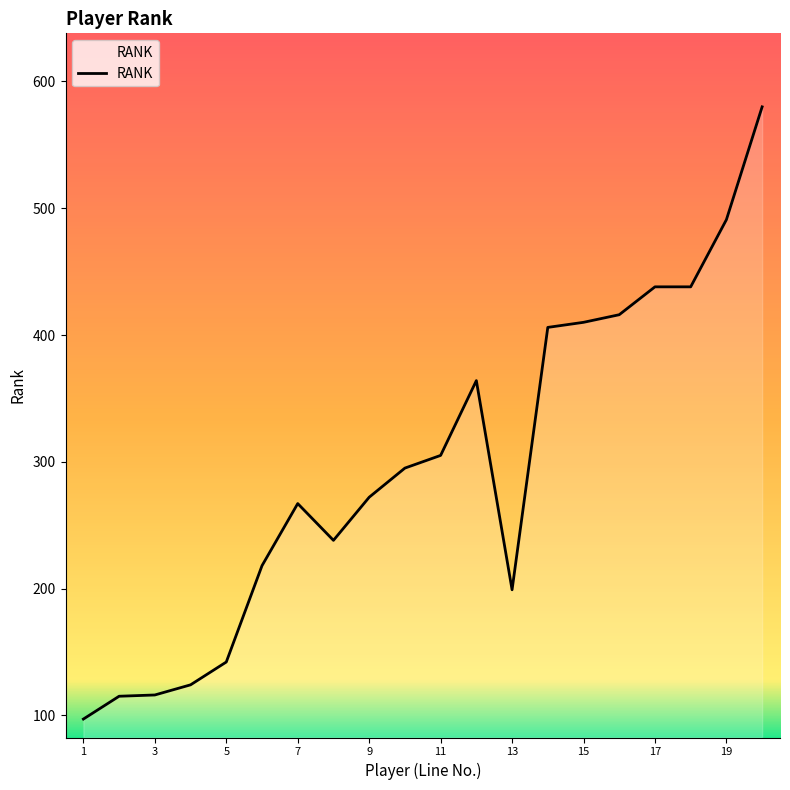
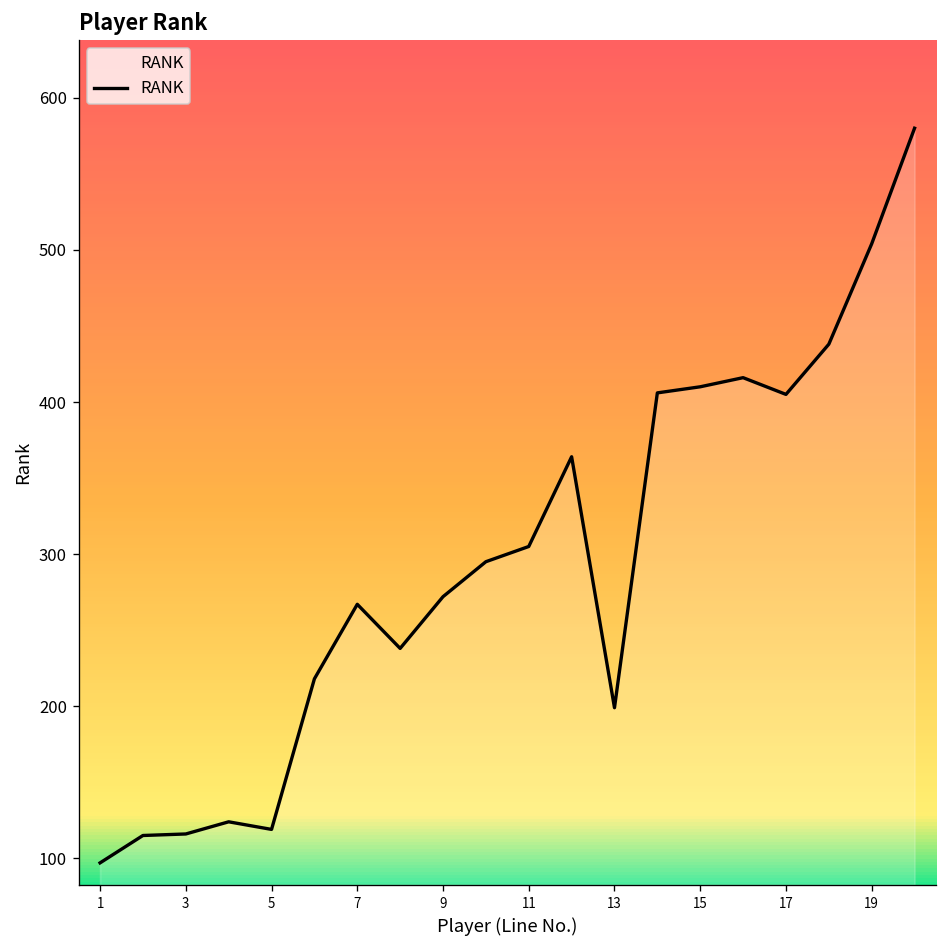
  {
    "1": 97,
    "3": 116,
-   "5": 142,
+   "5": 119,
    "7": 267,
    "9": 272,
    "11": 305,
    "13": 199,
    "15": 410,
-   "17": 438,
-   "19": 491
+   "17": 405,
+   "19": 504
  }
